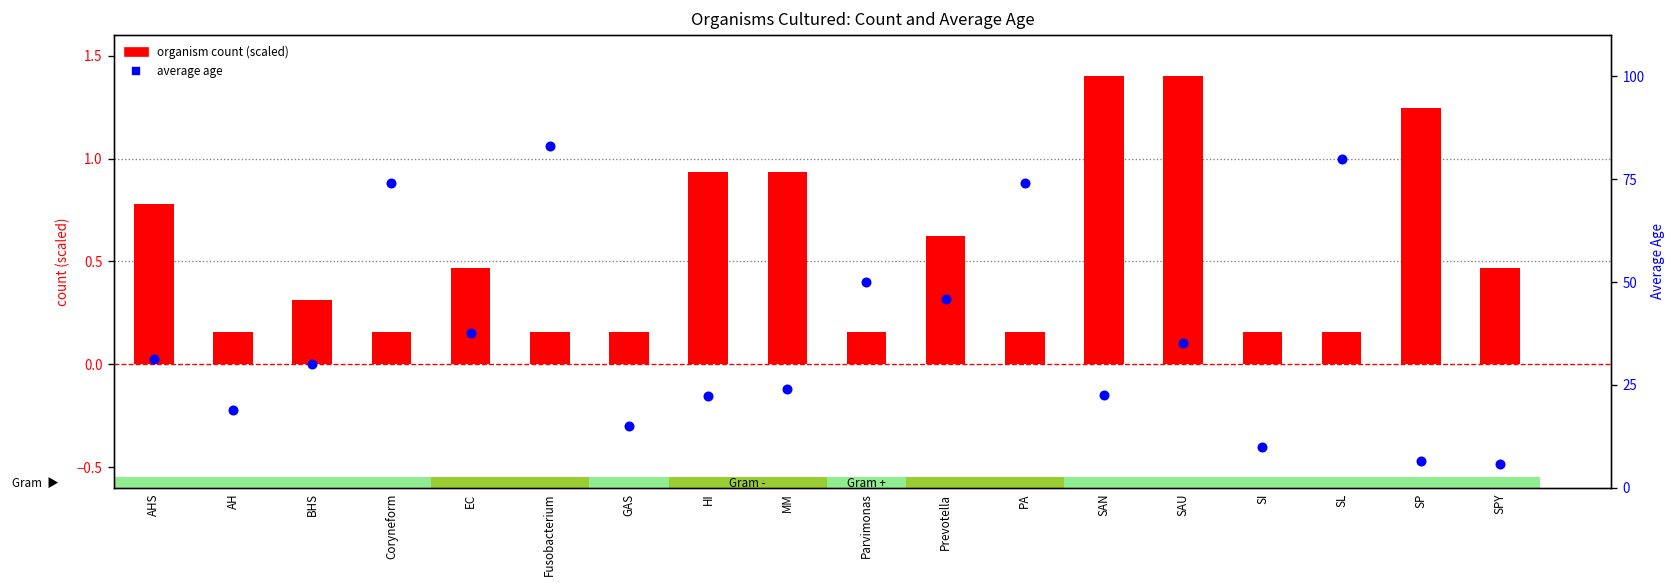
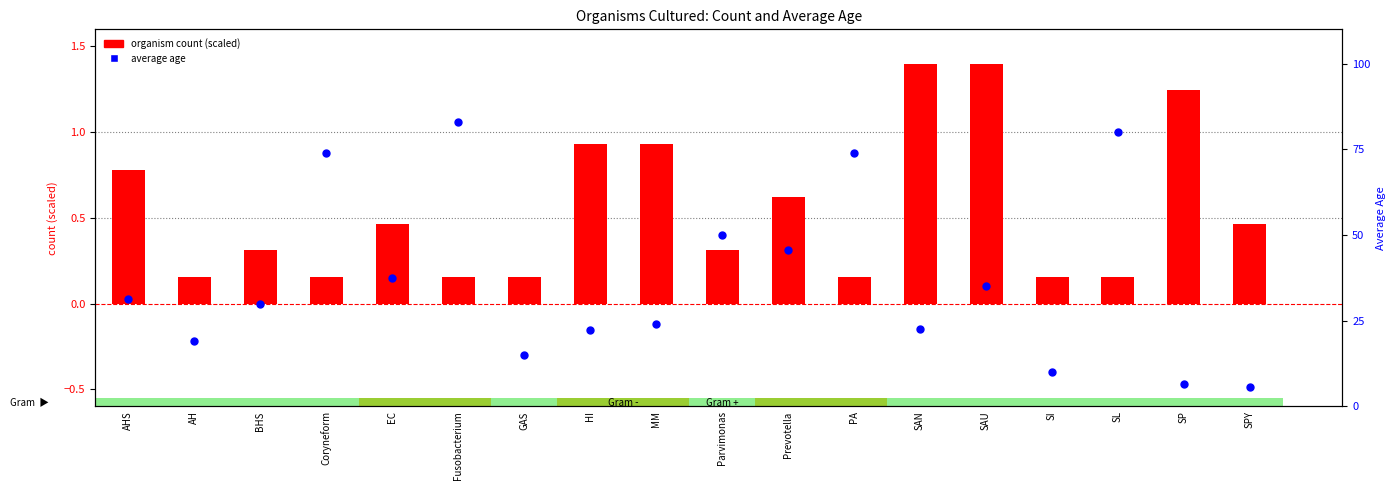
  {
    "organism count (scaled)": {
      "AHS": 0.78,
      "AH": 0.16,
      "BHS": 0.31,
      "Coryneform": 0.16,
      "EC": 0.47,
      "Fusobacterium": 0.16,
      "GAS": 0.16,
      "HI": 0.93,
      "MM": 0.93,
-     "Parvimonas": 0.16,
+     "Parvimonas": 0.31,
      "Prevotella": 0.62,
      "PA": 0.16,
      "SAN": 1.40,
      "SAU": 1.40,
      "SI": 0.16,
      "SL": 0.16,
      "SP": 1.24,
      "SPY": 0.47
    }
  }
